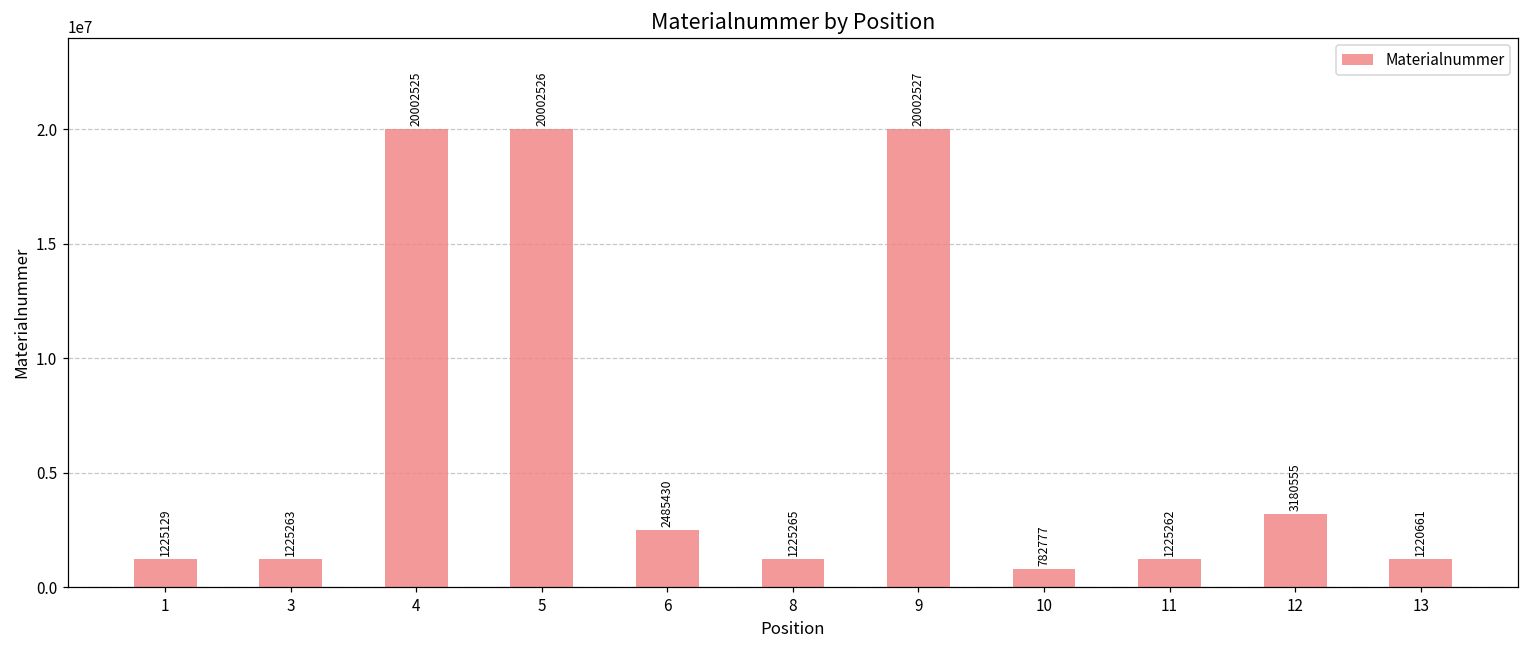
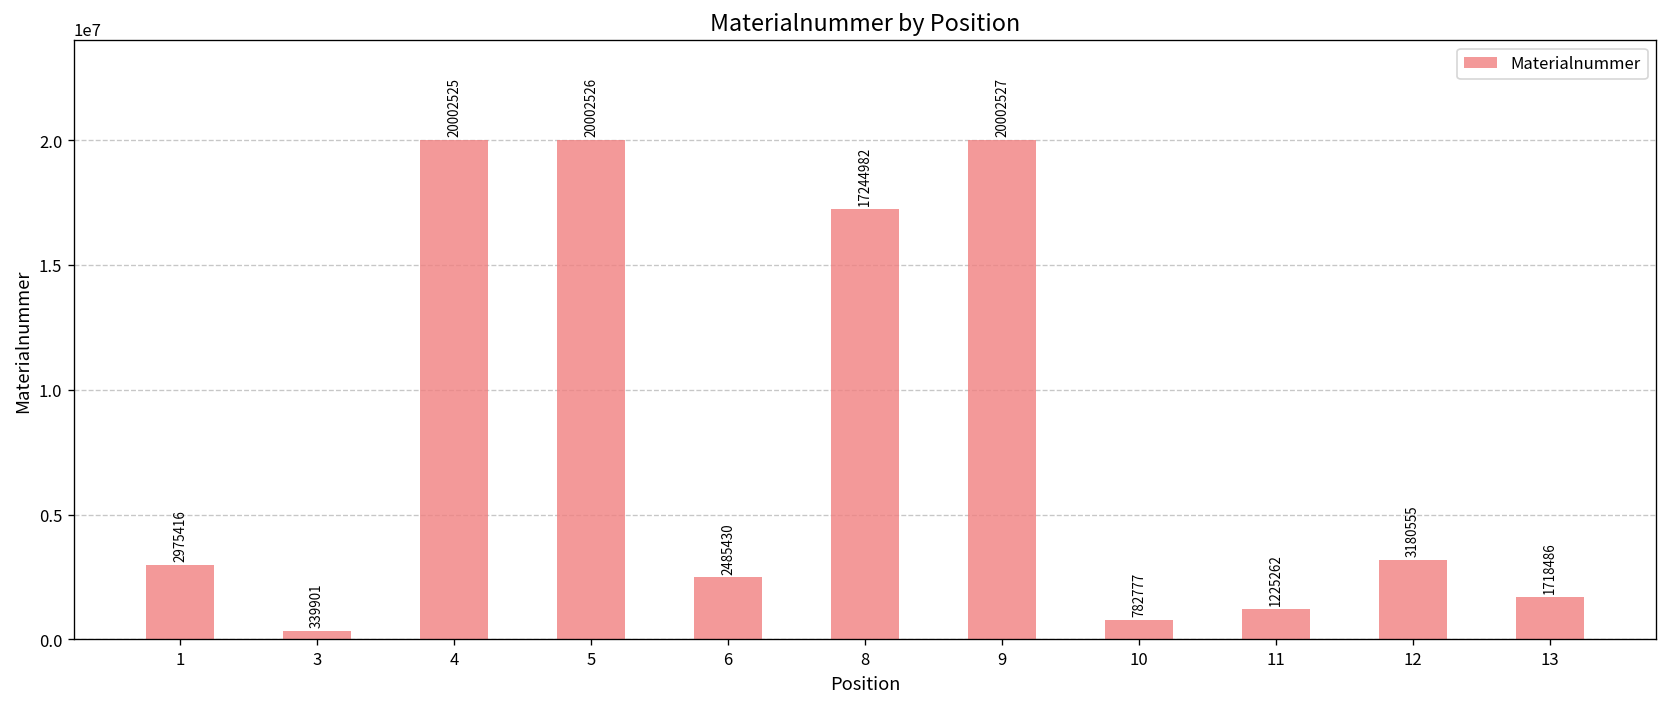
  {
-   "1": 1225129,
-   "3": 1225263,
+   "1": 2975416,
+   "3": 339901,
    "4": 20002525,
    "5": 20002526,
    "6": 2485430,
-   "8": 1225265,
+   "8": 17244982,
    "9": 20002527,
    "10": 782777,
    "11": 1225262,
    "12": 3180555,
-   "13": 1220661
+   "13": 1718486
  }
